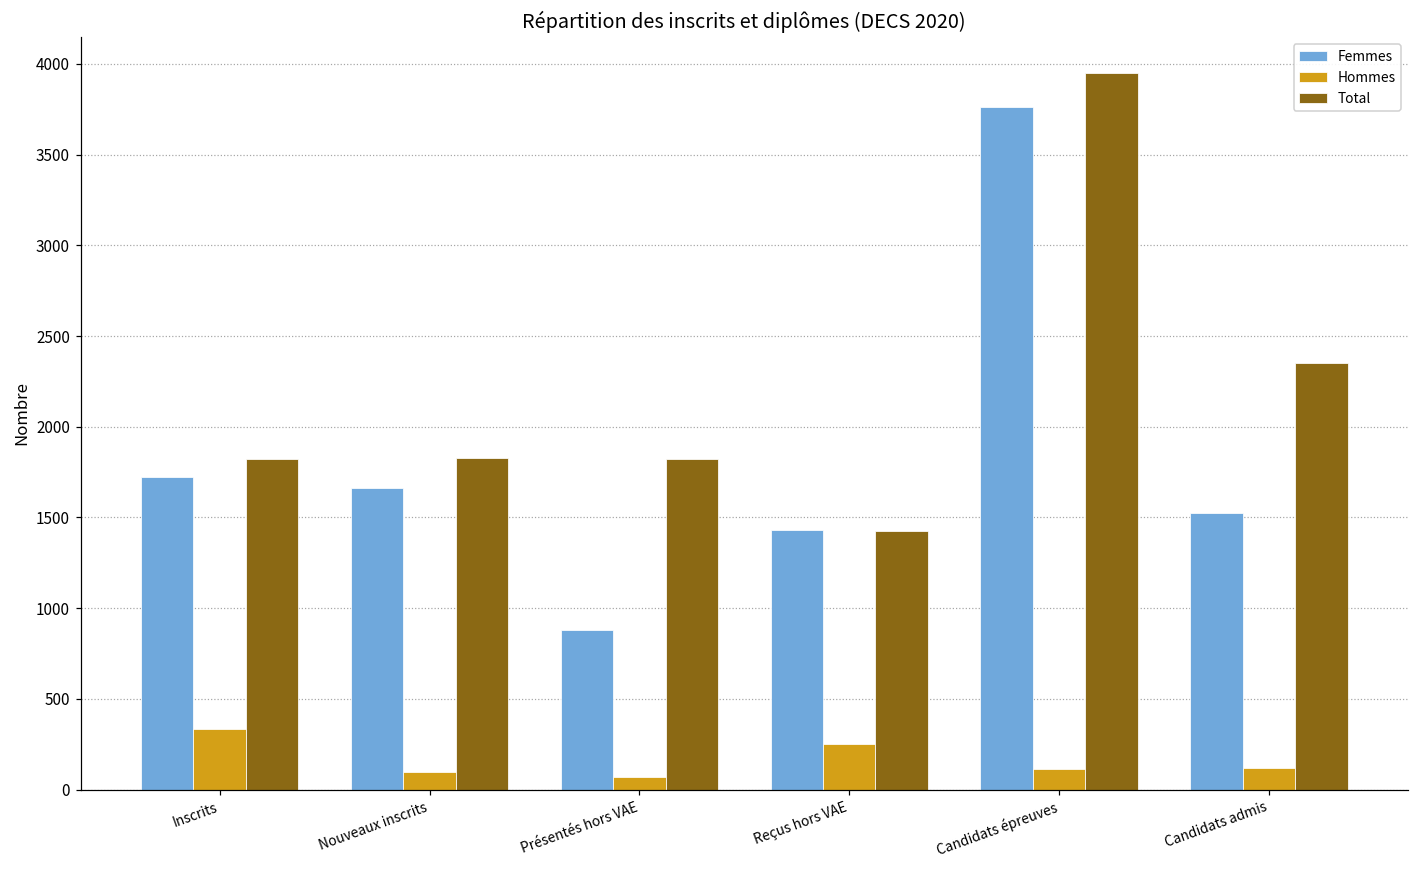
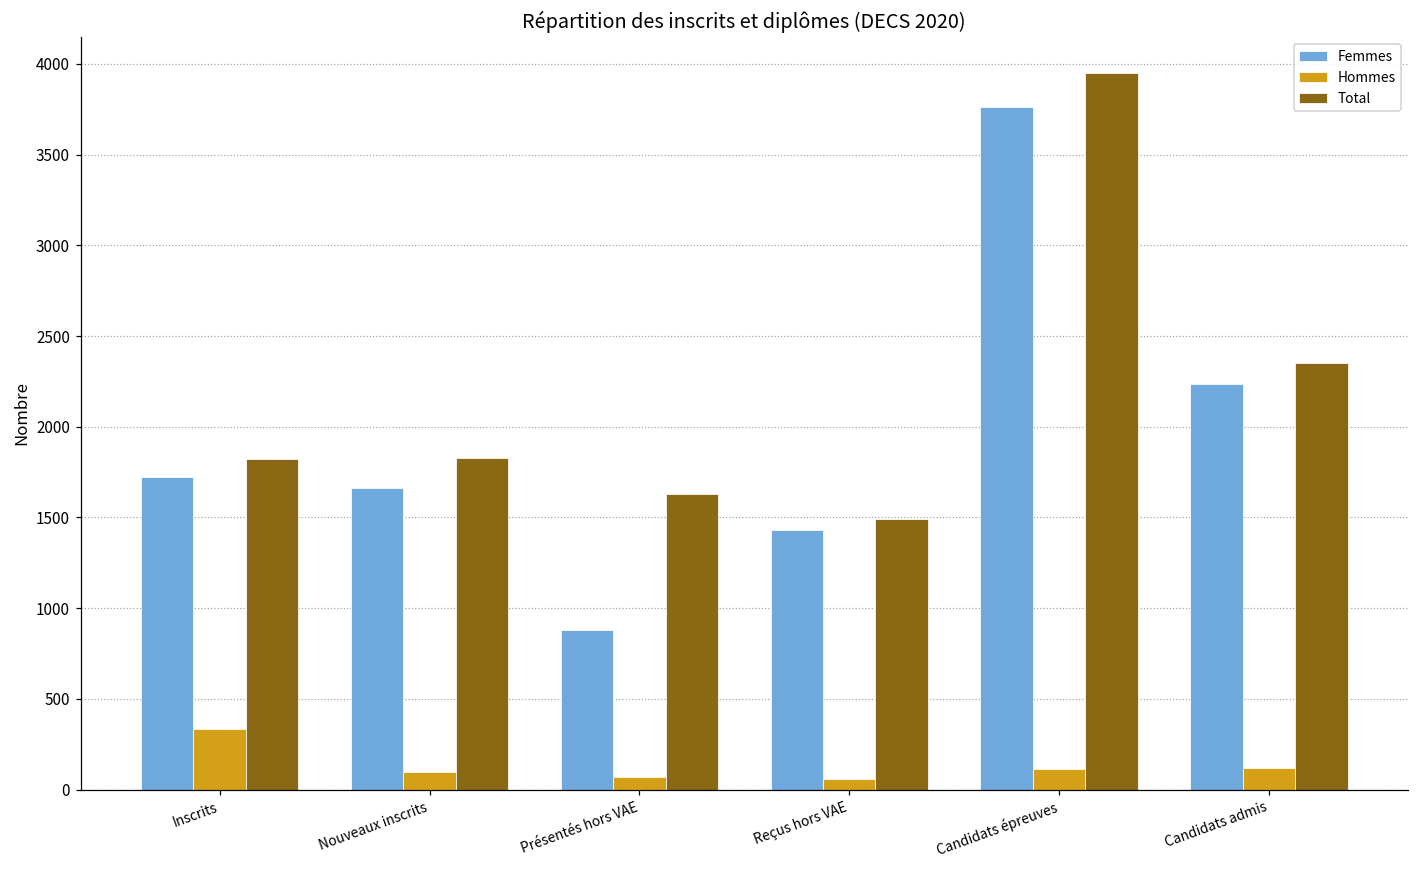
  {
    "Femmes": {
      "Inscrits": 1720,
      "Nouveaux inscrits": 1660,
      "Présentés hors VAE": 880,
      "Reçus hors VAE": 1430,
      "Candidats épreuves": 3760,
-     "Candidats admis": 1530
+     "Candidats admis": 2230
    },
    "Hommes": {
      "Inscrits": 340,
      "Nouveaux inscrits": 100,
      "Présentés hors VAE": 70,
-     "Reçus hors VAE": 250,
+     "Reçus hors VAE": 60,
      "Candidats épreuves": 110,
      "Candidats admis": 120
    },
    "Total": {
      "Inscrits": 1820,
      "Nouveaux inscrits": 1830,
-     "Présentés hors VAE": 1820,
-     "Reçus hors VAE": 1430,
+     "Présentés hors VAE": 1630,
+     "Reçus hors VAE": 1490,
      "Candidats épreuves": 3950,
      "Candidats admis": 2350
    }
  }
